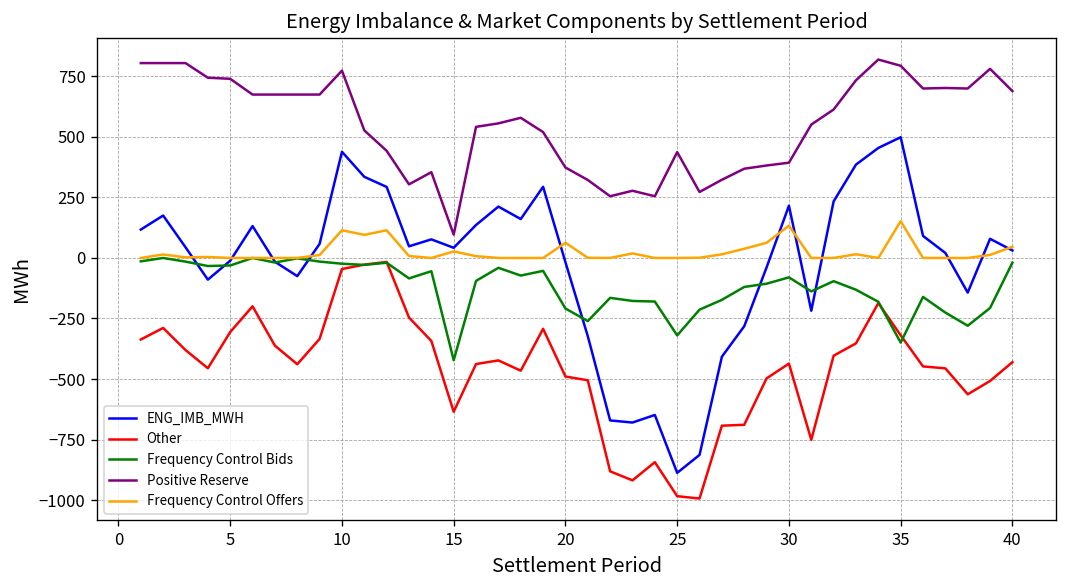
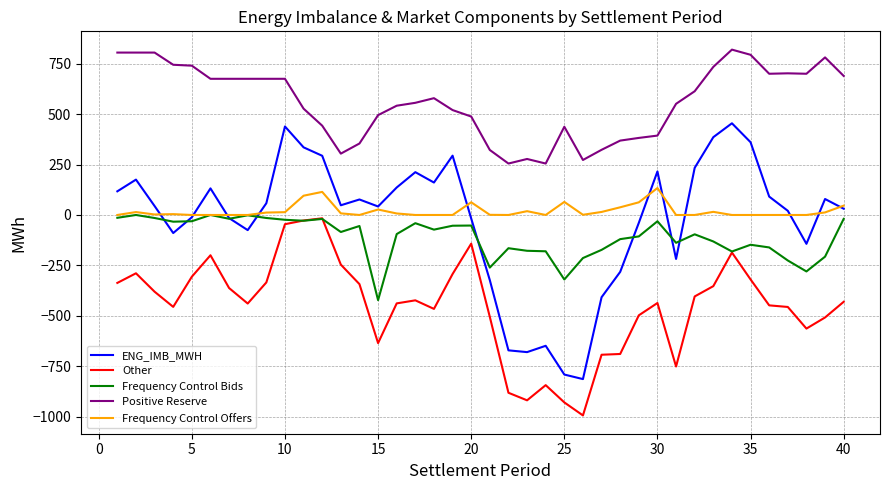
  {
    "ENG_IMB_MWH": {
      "10": 440,
      "15": 40,
      "20": -20,
-     "25": -890,
+     "25": -790,
      "30": 220,
-     "35": 500,
+     "35": 360,
      "40": 30
    },
    "Other": {
      "5": -310,
      "10": -50,
      "15": -640,
-     "20": -490,
-     "25": -980,
+     "20": -140,
+     "25": -930,
      "30": -440,
      "35": -320,
      "40": -430
    },
    "Frequency Control Bids": {
      "5": -30,
      "10": -20,
      "15": -420,
-     "20": -210,
+     "20": -50,
      "25": -320,
-     "30": -80,
-     "35": -350,
+     "30": -30,
+     "35": -150,
      "40": -20
    },
    "Positive Reserve": {
      "5": 740,
-     "10": 770,
-     "15": 100,
-     "20": 370,
+     "10": 680,
+     "15": 490,
+     "20": 490,
      "25": 440,
      "30": 390,
      "35": 790,
      "40": 690
    },
    "Frequency Control Offers": {
-     "10": 110,
+     "10": 10,
      "15": 30,
      "20": 60,
-     "25": 0,
+     "25": 60,
      "30": 130,
-     "35": 150,
+     "35": 0,
      "40": 50
    }
  }
